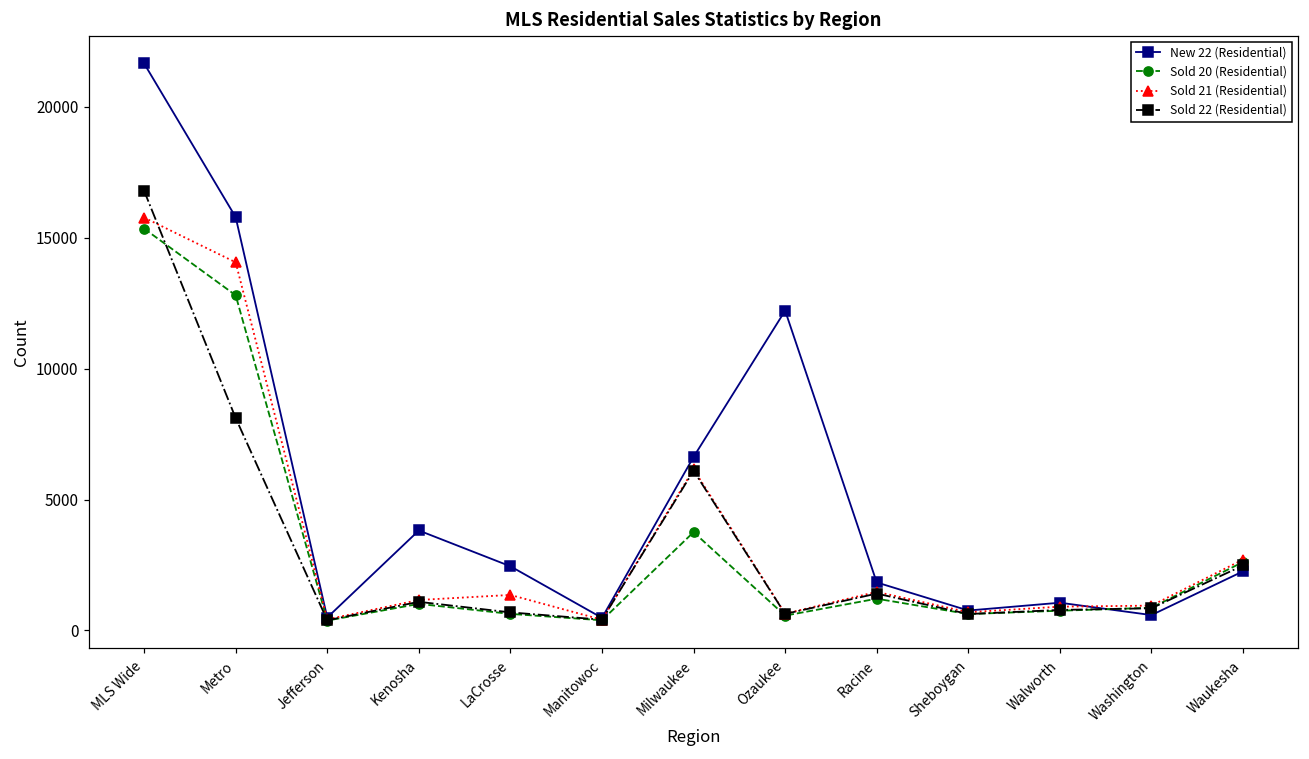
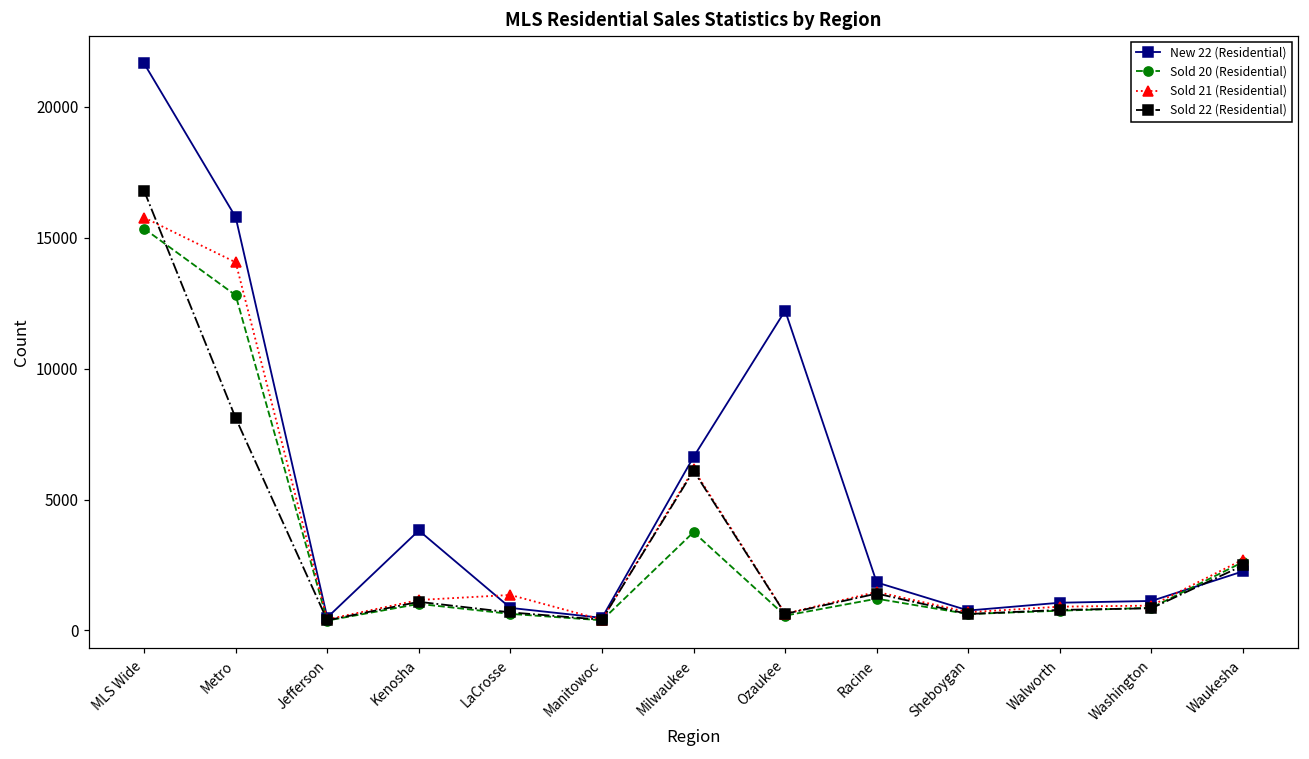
  {
    "New 22 (Residential)": {
      "MLS Wide": 21700,
      "Metro": 15800,
      "Kenosha": 3800,
-     "LaCrosse": 2500,
+     "LaCrosse": 900,
      "Milwaukee": 6600,
      "Ozaukee": 12200,
      "Racine": 1800,
      "Walworth": 1100,
-     "Washington": 600,
+     "Washington": 1100,
      "Waukesha": 2300
    },
    "Sold 20 (Residential)": {
      "MLS Wide": 15400,
      "Metro": 12800,
      "Milwaukee": 3800,
      "Racine": 1200
    },
    "Sold 21 (Residential)": {
      "MLS Wide": 15800,
      "Metro": 14100,
      "LaCrosse": 1400,
      "Walworth": 900
    },
    "Sold 22 (Residential)": {
      "MLS Wide": 16800,
      "Metro": 8100,
      "Waukesha": 2500
    }
  }
